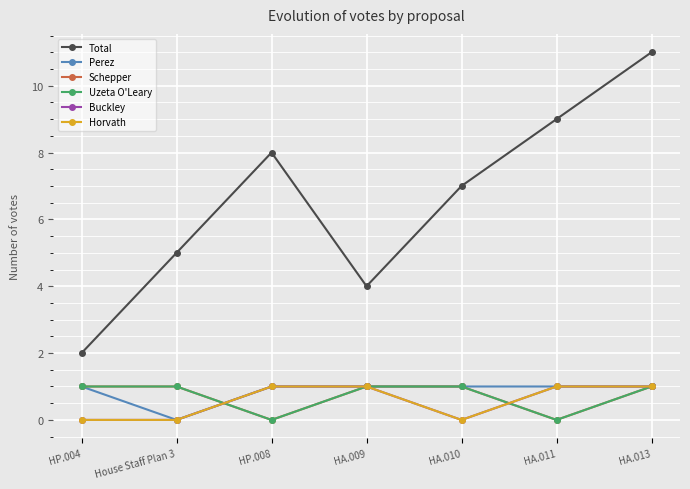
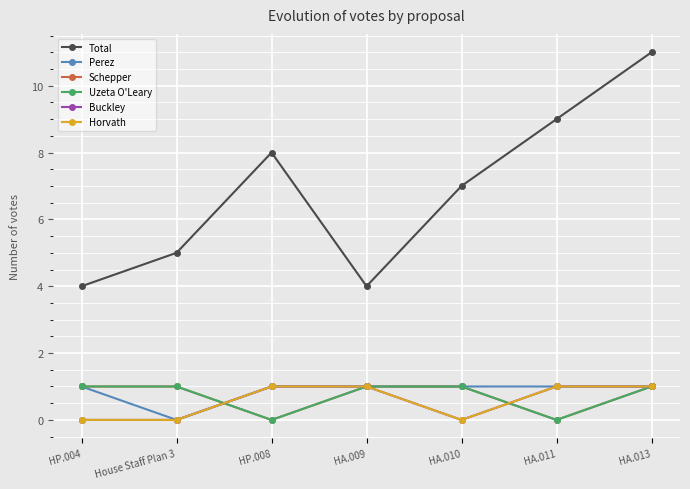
  {
    "Total": {
-     "HP.004": 2,
+     "HP.004": 4,
      "House Staff Plan 3": 5,
      "HP.008": 8,
      "HA.009": 4,
      "HA.010": 7,
      "HA.011": 9,
      "HA.013": 11
    },
    "Uzeta O'Leary": {
      "House Staff Plan 3": 1,
      "HP.008": 0,
      "HA.011": 0
    },
    "Horvath": {
      "HP.004": 0,
      "HA.010": 0
    }
  }
